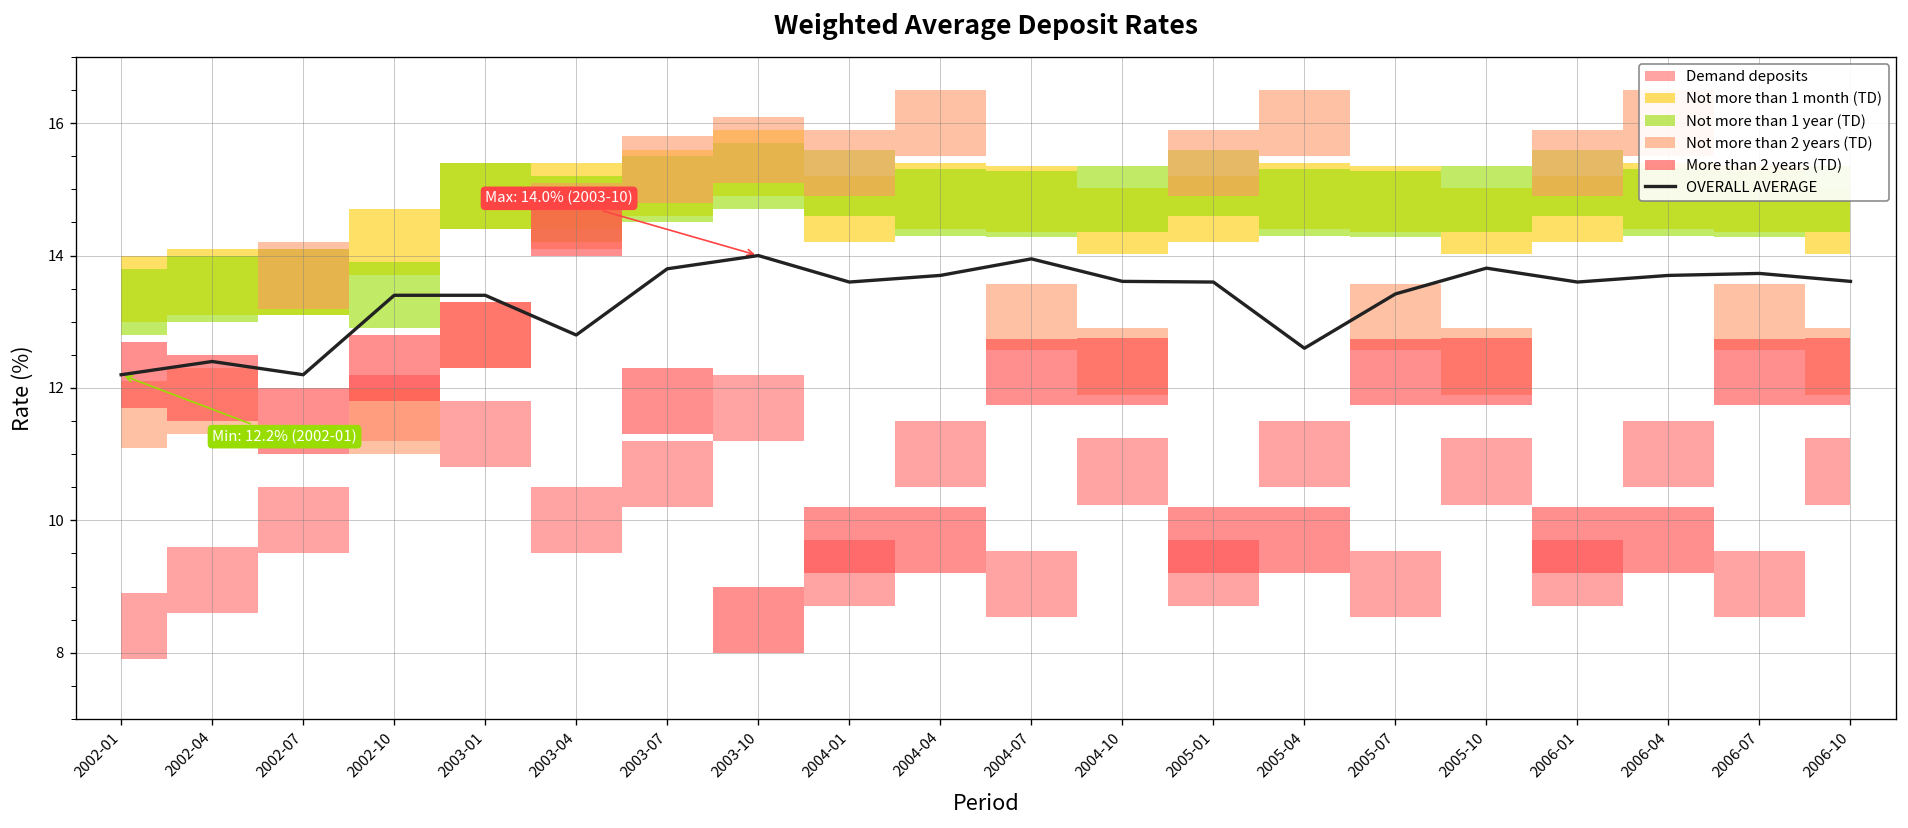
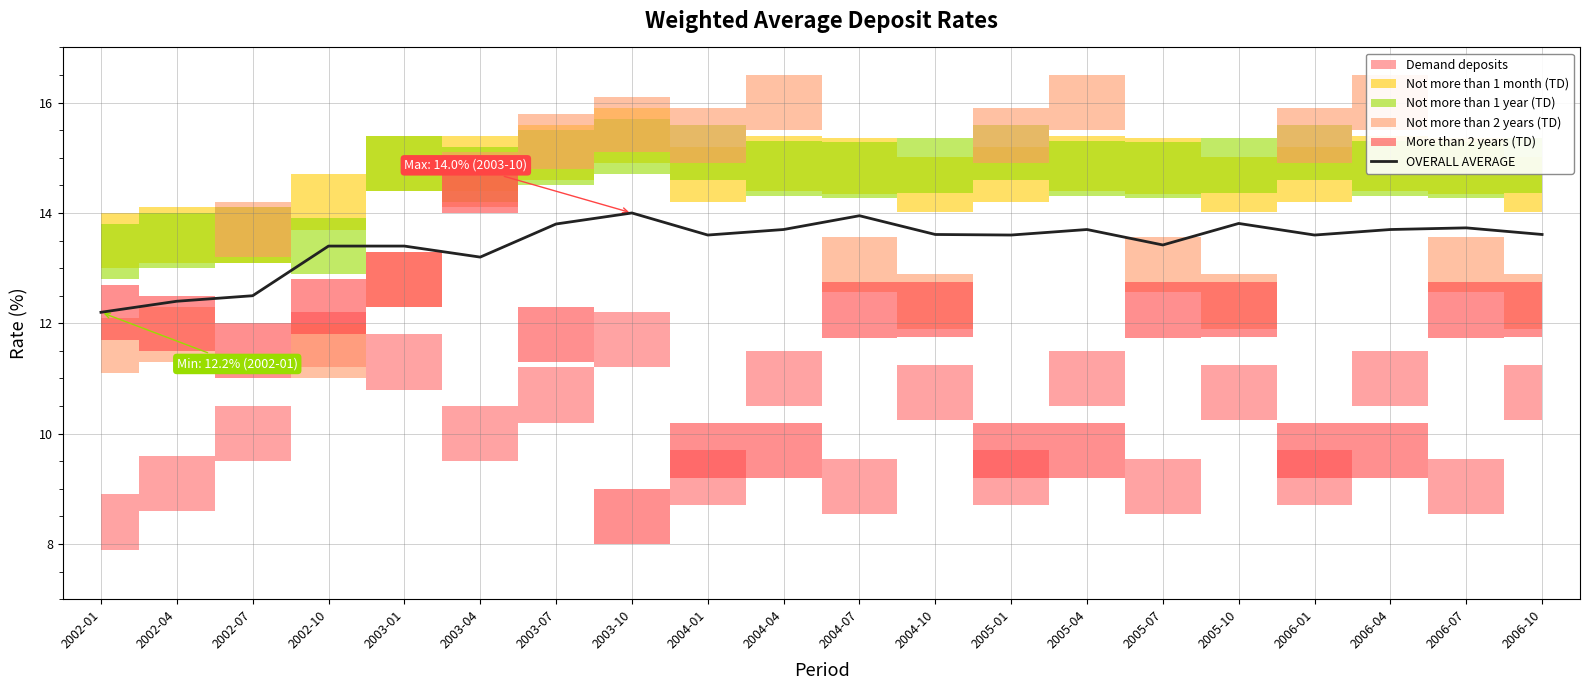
  {
    "OVERALL AVERAGE": {
      "2002-01": 12.2,
      "2002-04": 12.4,
-     "2002-07": 12.2,
+     "2002-07": 12.5,
      "2002-10": 13.4,
      "2003-01": 13.4,
-     "2003-04": 12.8,
+     "2003-04": 13.2,
      "2003-07": 13.8,
      "2003-10": 14.0,
      "2004-01": 13.6,
      "2004-04": 13.7,
      "2004-07": 14.0,
      "2004-10": 13.6,
      "2005-01": 13.6,
-     "2005-04": 12.6,
+     "2005-04": 13.7,
      "2005-07": 13.4,
      "2005-10": 13.8,
      "2006-01": 13.6,
      "2006-04": 13.7,
      "2006-07": 13.7,
      "2006-10": 13.6
    }
  }
